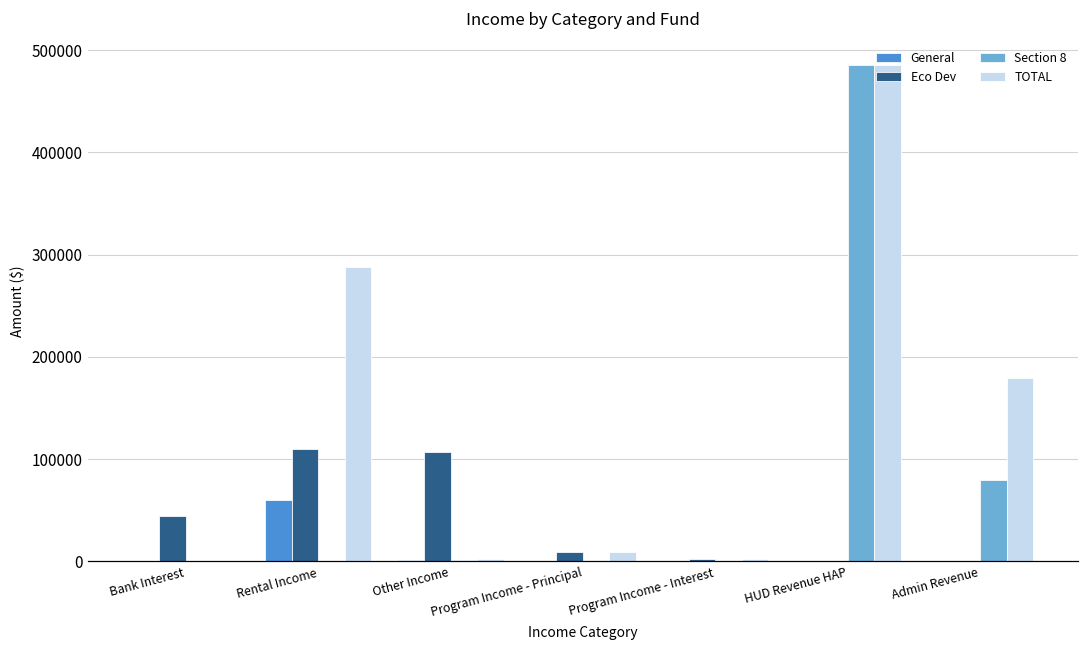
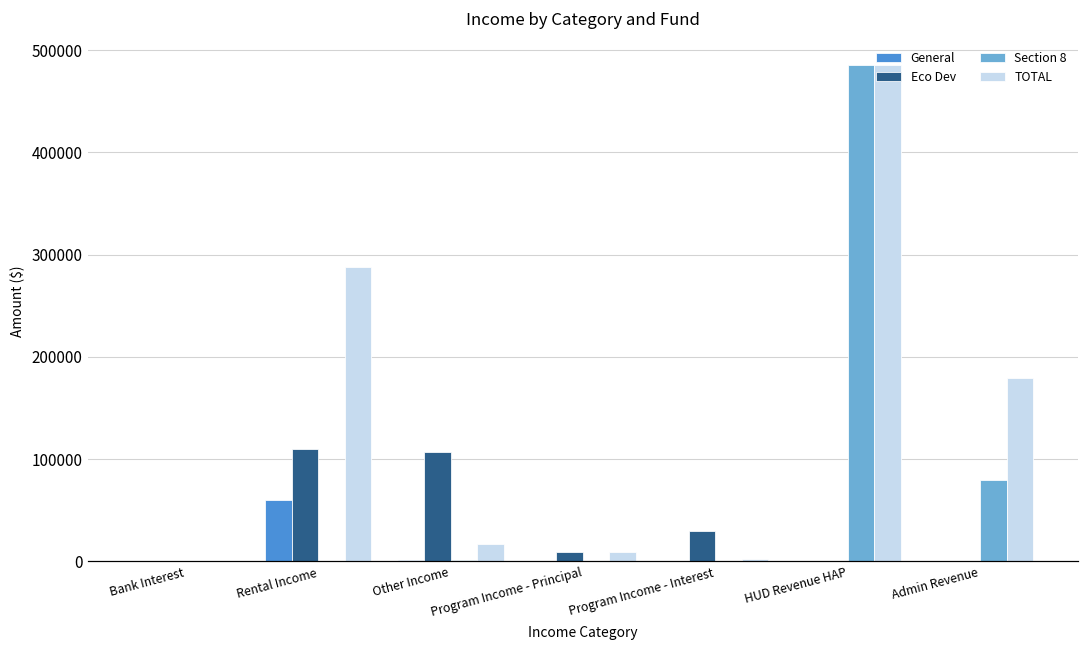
  {
    "Eco Dev": {
-     "Bank Interest": 40000,
+     "Bank Interest": 0,
      "Rental Income": 110000,
      "Other Income": 110000,
      "Program Income - Principal": 10000,
-     "Program Income - Interest": 0,
+     "Program Income - Interest": 30000,
      "HUD Revenue HAP": 0,
      "Admin Revenue": 0
    },
    "TOTAL": {
      "Rental Income": 290000,
-     "Other Income": 0,
+     "Other Income": 20000,
      "Program Income - Principal": 10000,
      "HUD Revenue HAP": 490000,
      "Admin Revenue": 180000
    }
  }
